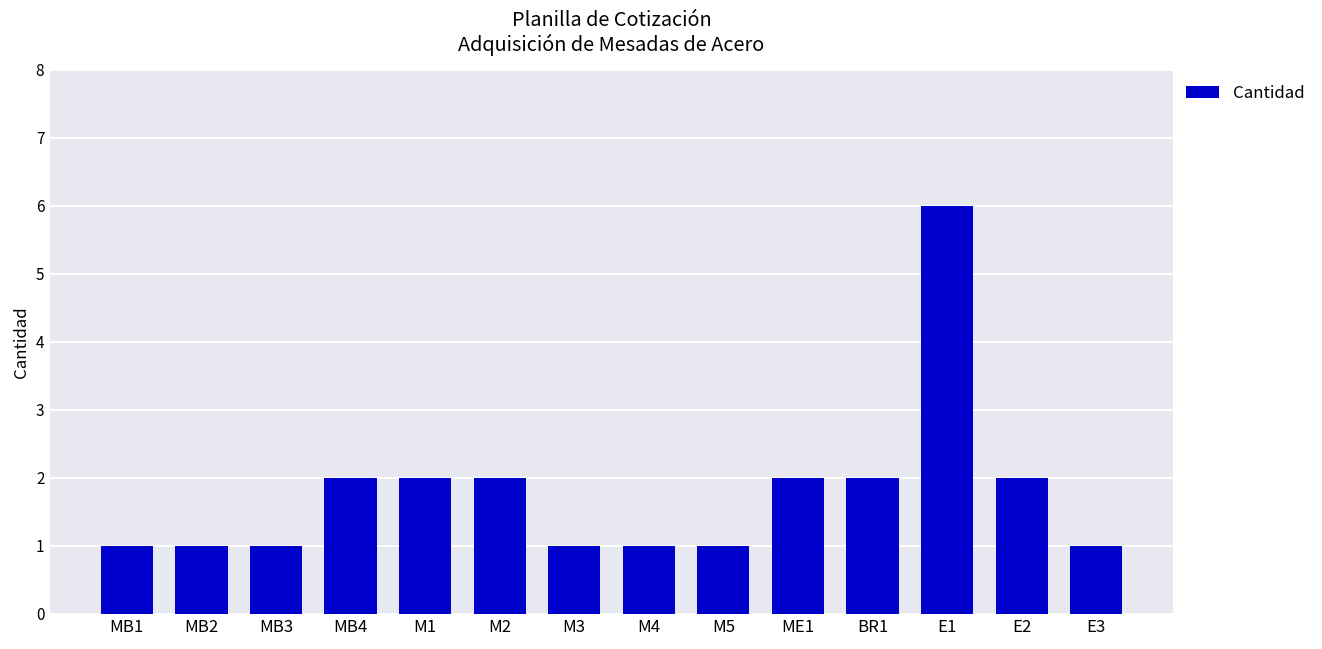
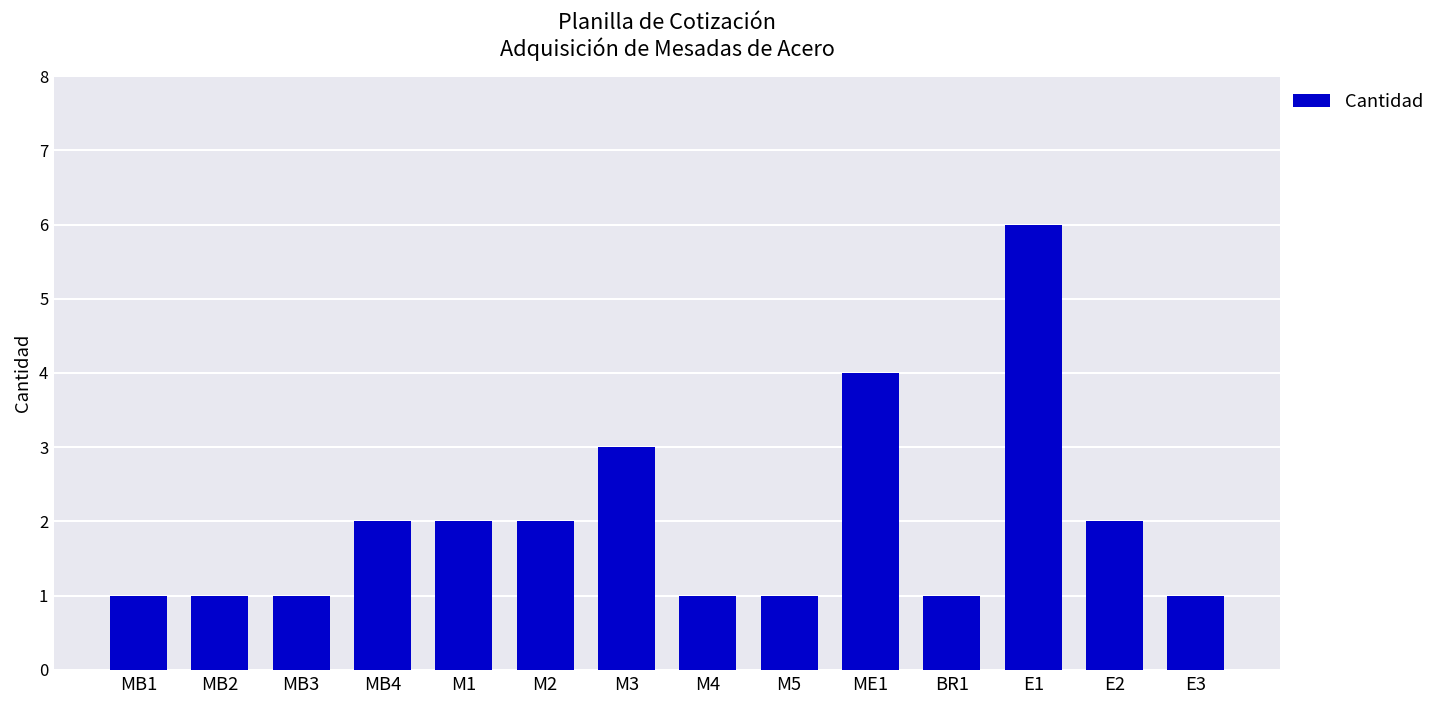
  {
    "MB1": 1,
    "MB2": 1,
    "MB3": 1,
    "MB4": 2,
    "M1": 2,
    "M2": 2,
-   "M3": 1,
+   "M3": 3,
    "M4": 1,
    "M5": 1,
-   "ME1": 2,
-   "BR1": 2,
+   "ME1": 4,
+   "BR1": 1,
    "E1": 6,
    "E2": 2,
    "E3": 1
  }
